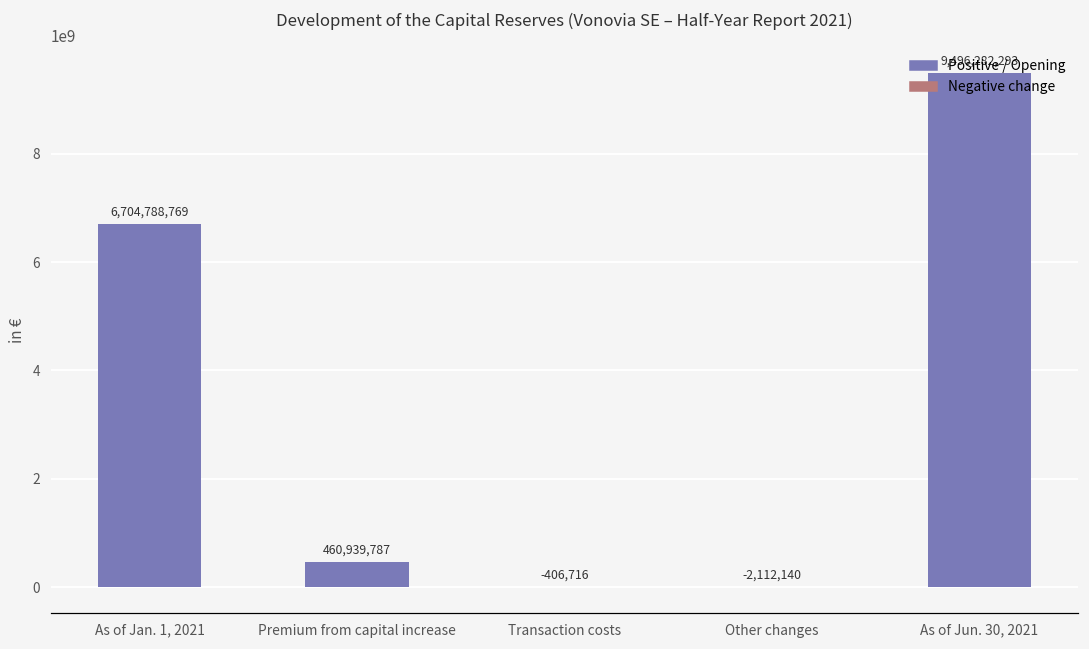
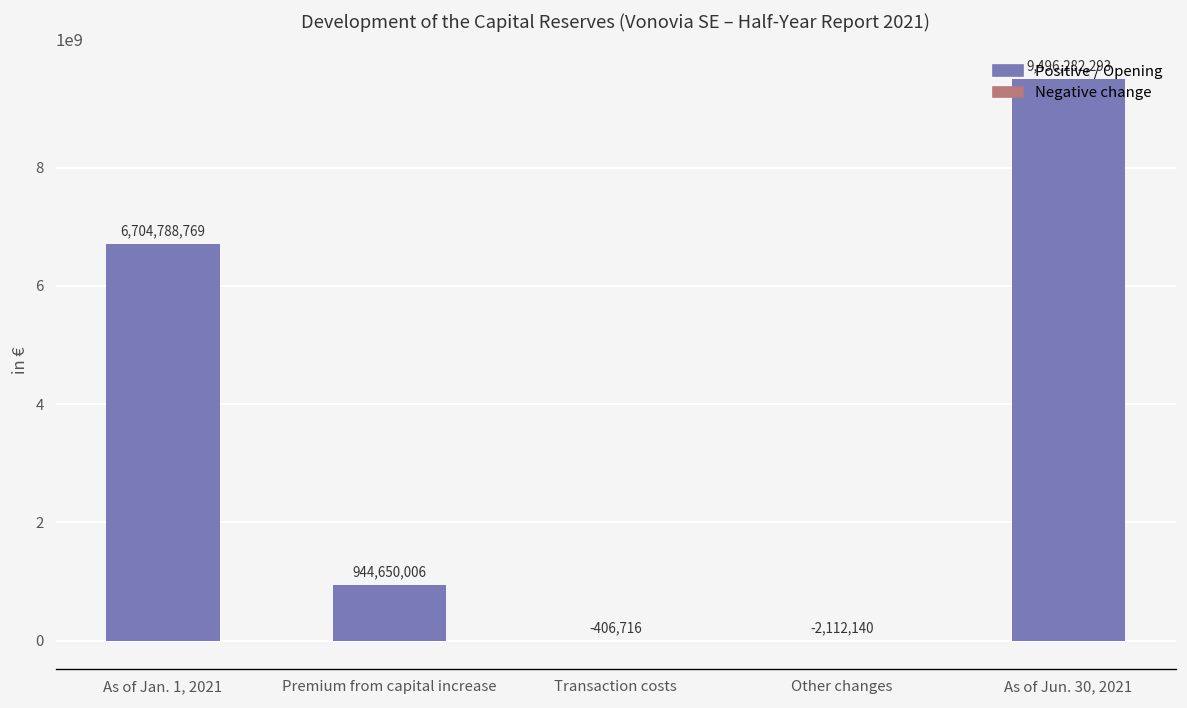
  {
    "As of Jan. 1, 2021": "6,704,788,769",
-   "Premium from capital increase": "460,939,787",
+   "Premium from capital increase": "944,650,006",
    "Transaction costs": "-406,716",
    "Other changes": "-2,112,140",
    "As of Jun. 30, 2021": "9,496,282,293"
  }
